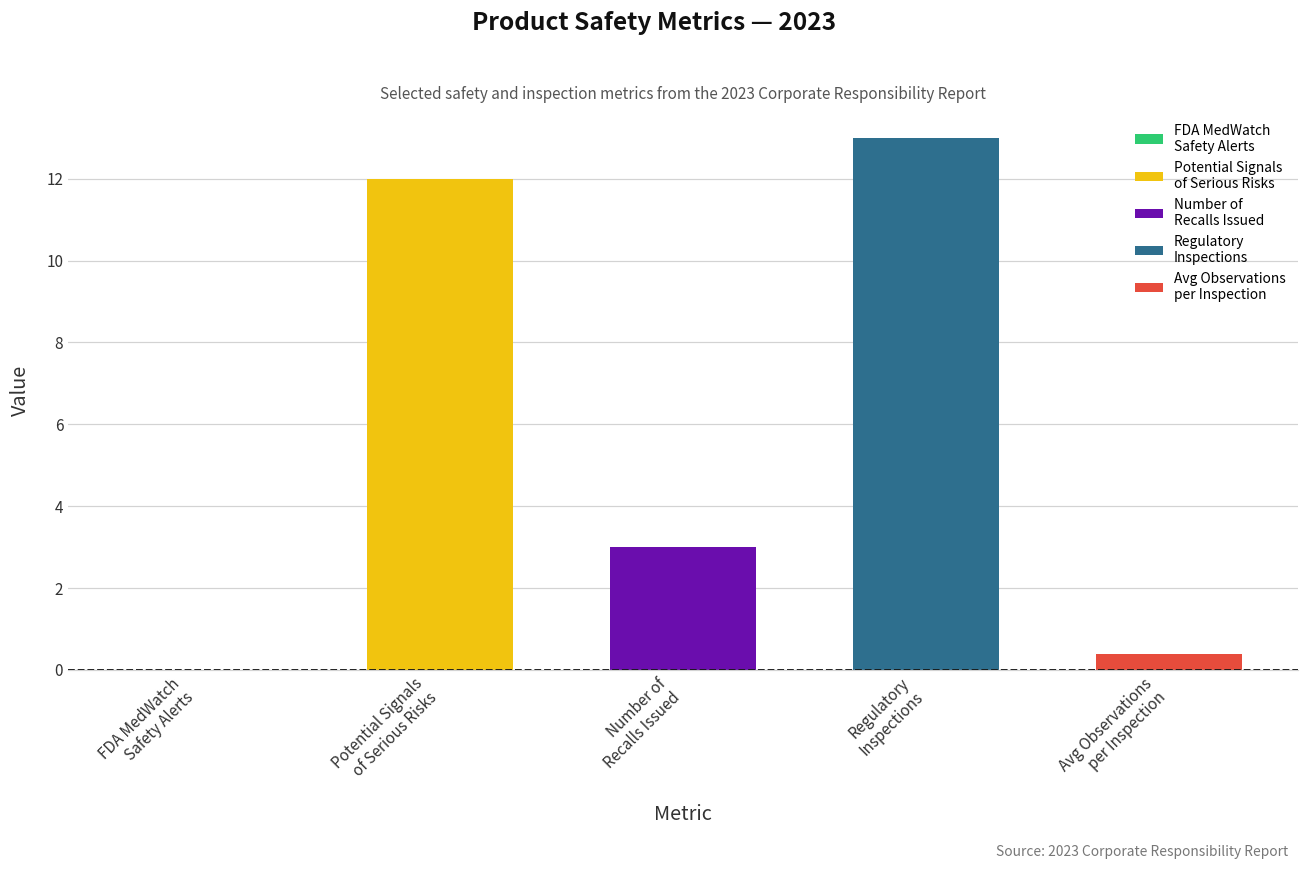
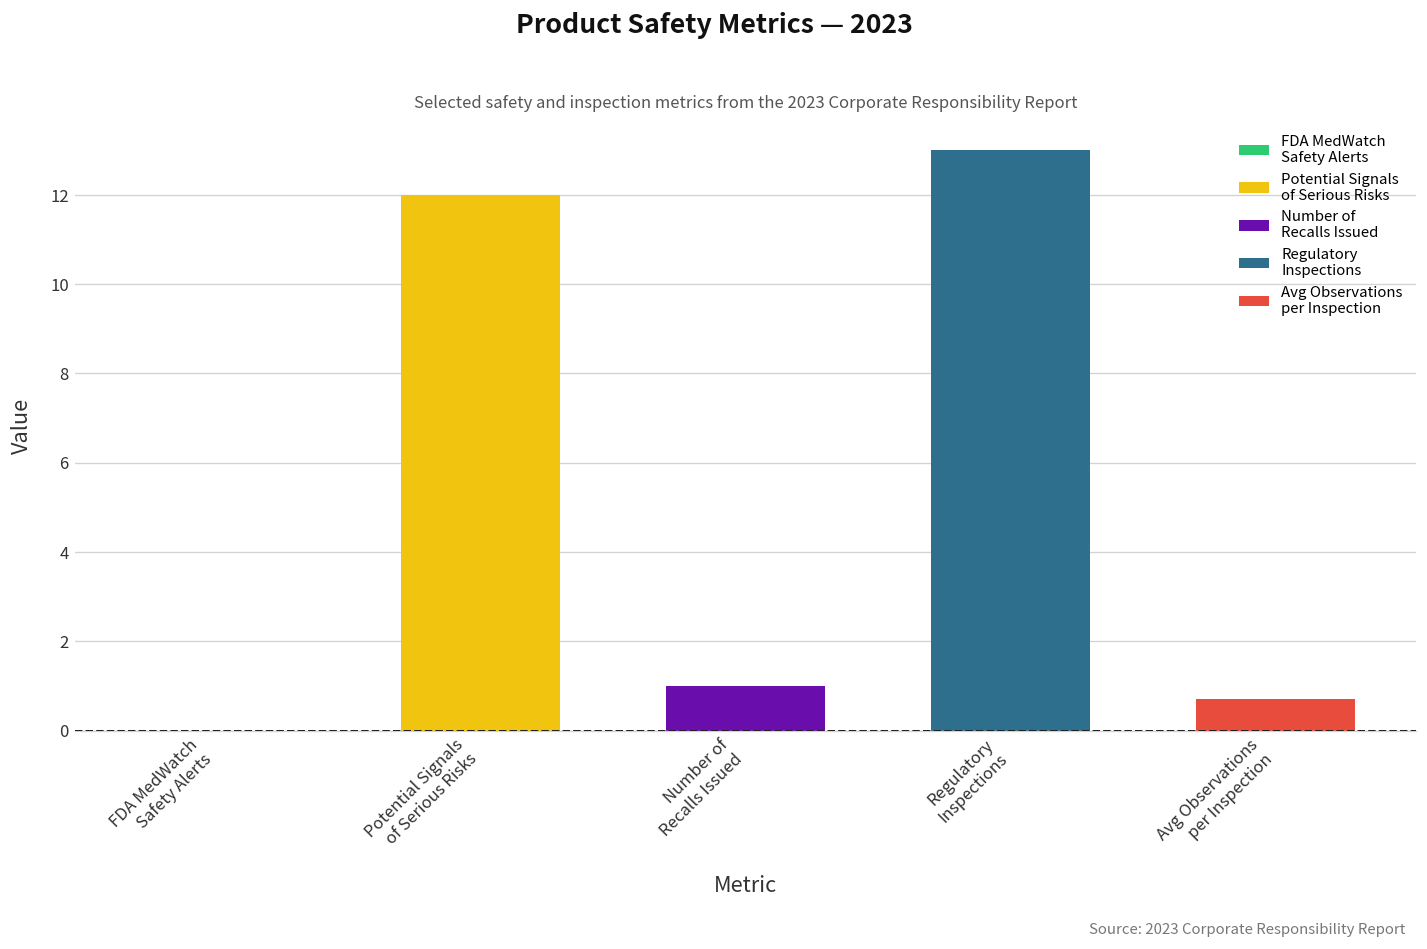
  {
    "FDA MedWatch Safety Alerts": 0.0,
    "Potential Signals of Serious Risks": 12.0,
-   "Number of Recalls Issued": 3,
+   "Number of Recalls Issued": 1,
    "Regulatory Inspections": 13.0,
-   "Avg Observations per Inspection": 0.4
+   "Avg Observations per Inspection": 0.7
  }
